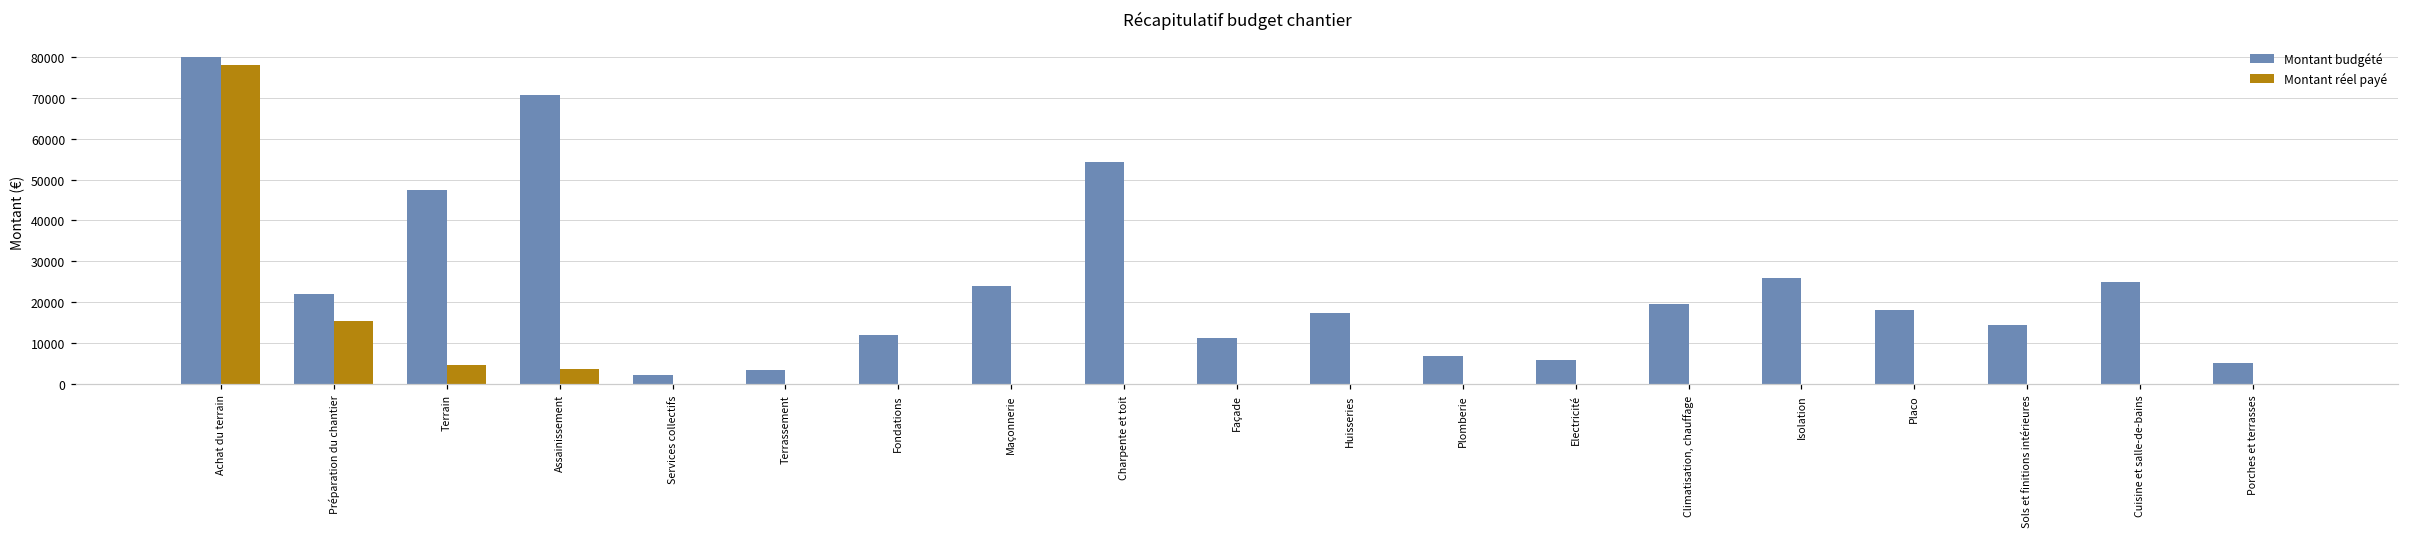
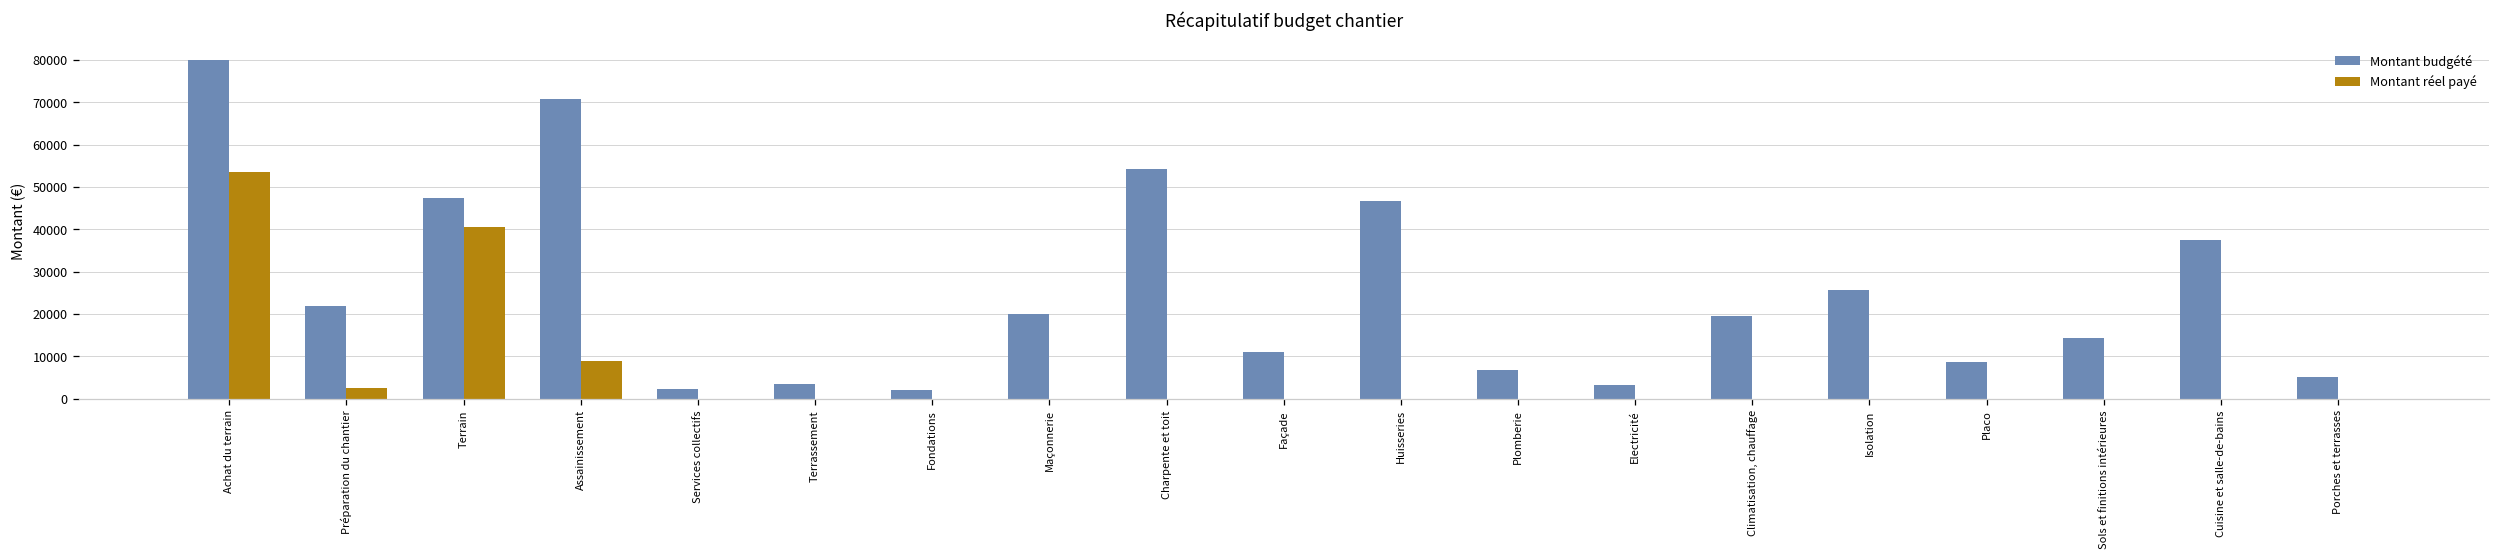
  {
    "Montant budgété": {
      "Achat du terrain": 80000,
      "Préparation du chantier": 22000,
      "Terrain": 48000,
      "Assainissement": 71000,
      "Services collectifs": 2000,
      "Terrassement": 3000,
-     "Fondations": 12000,
-     "Maçonnerie": 24000,
+     "Fondations": 2000,
+     "Maçonnerie": 20000,
      "Charpente et toit": 54000,
      "Façade": 11000,
-     "Huisseries": 17000,
+     "Huisseries": 47000,
      "Plomberie": 7000,
-     "Electricité": 6000,
+     "Electricité": 3000,
      "Climatisation, chauffage": 20000,
      "Isolation": 26000,
-     "Placo": 18000,
+     "Placo": 9000,
      "Sols et finitions intérieures": 14000,
-     "Cuisine et salle-de-bains": 25000,
+     "Cuisine et salle-de-bains": 38000,
      "Porches et terrasses": 5000
    },
    "Montant réel payé": {
-     "Achat du terrain": 78000,
-     "Préparation du chantier": 15000,
-     "Terrain": 5000,
-     "Assainissement": 4000,
+     "Achat du terrain": 54000,
+     "Préparation du chantier": 3000,
+     "Terrain": 41000,
+     "Assainissement": 9000,
      "Services collectifs": 0,
      "Terrassement": 0,
      "Fondations": 0,
      "Maçonnerie": 0,
      "Charpente et toit": 0,
      "Façade": 0,
      "Huisseries": 0,
      "Plomberie": 0,
      "Electricité": 0,
      "Climatisation, chauffage": 0,
      "Isolation": 0,
      "Placo": 0,
      "Sols et finitions intérieures": 0,
      "Cuisine et salle-de-bains": 0,
      "Porches et terrasses": 0
    }
  }
